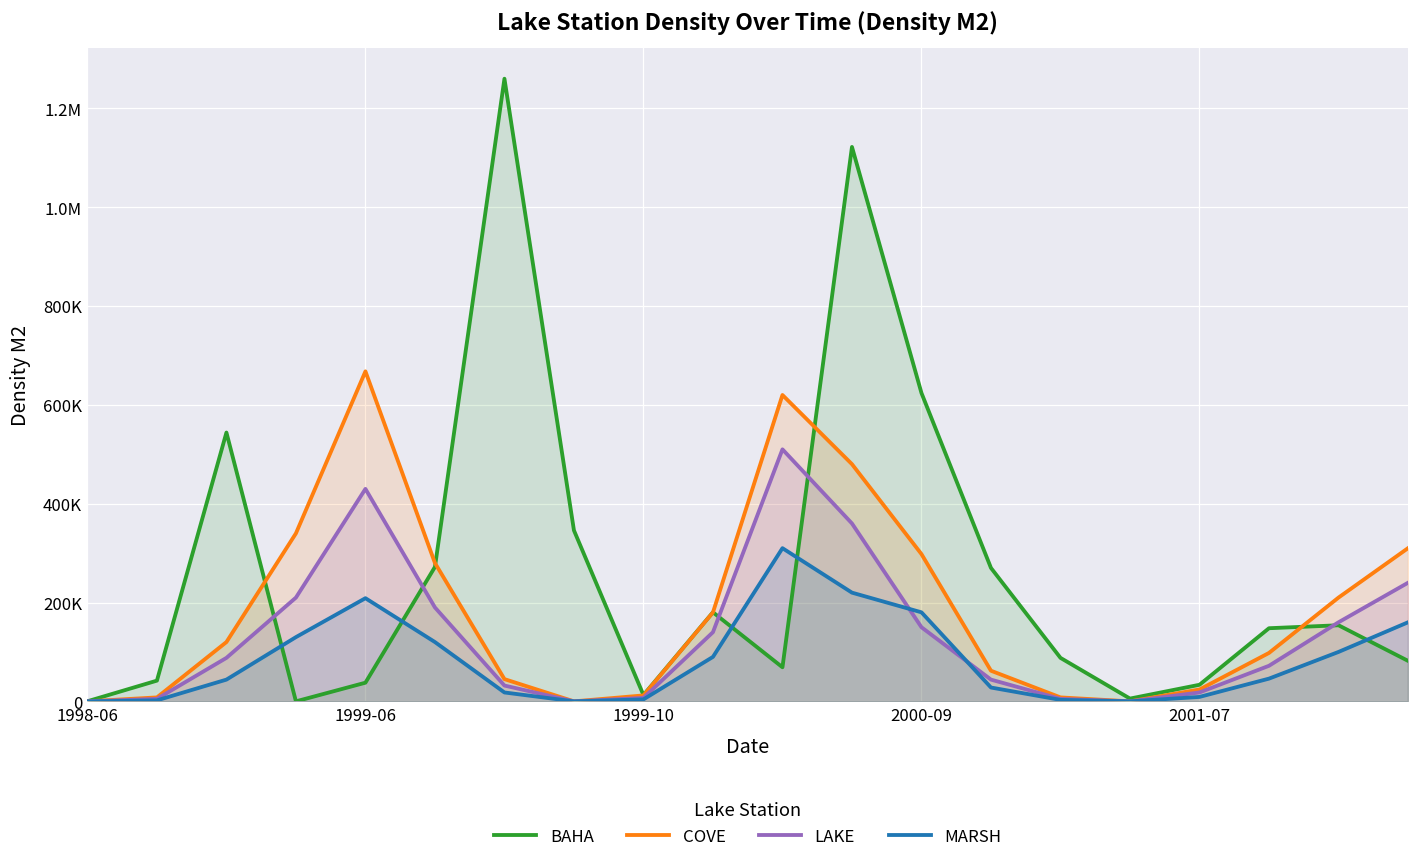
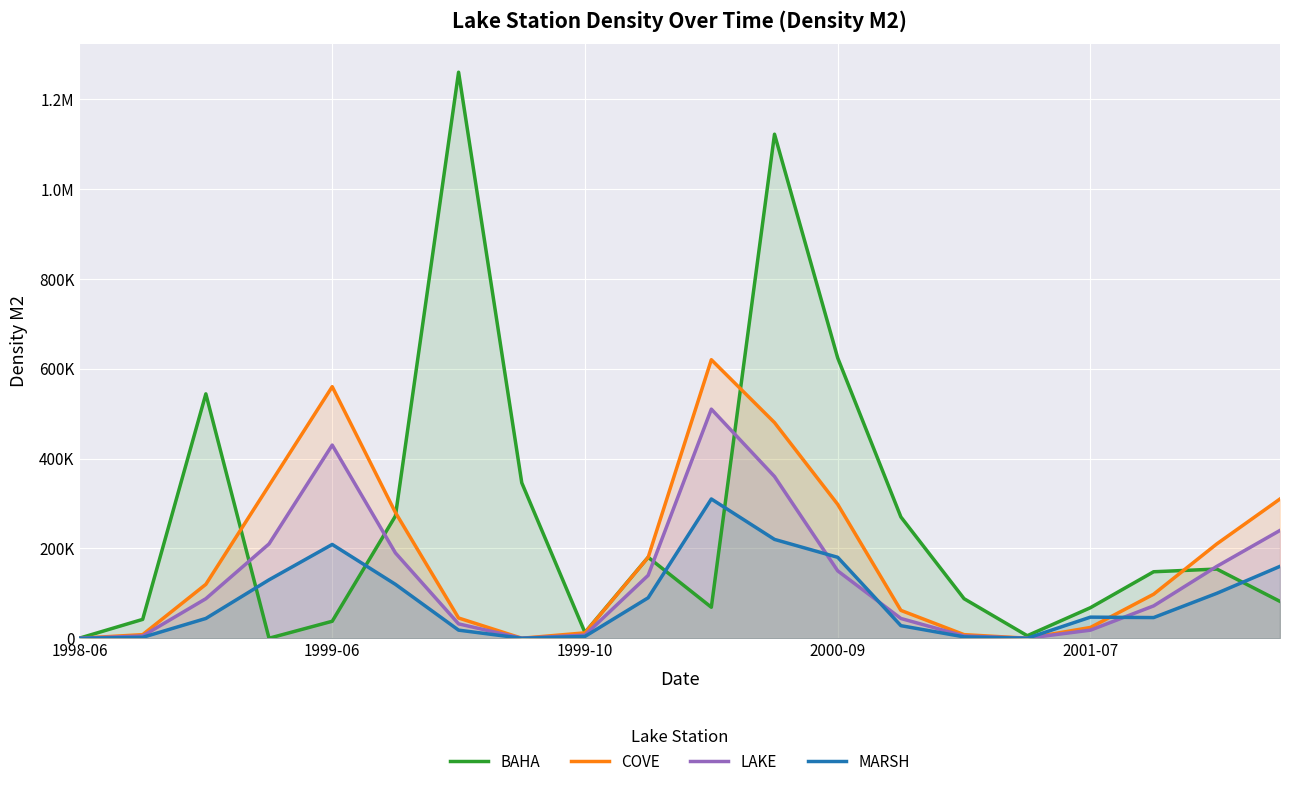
  {
    "BAHA": {
      "1999-06": 40000,
      "2000-09": 620000,
-     "2001-07": 30000
+     "2001-07": 70000
    },
    "COVE": {
-     "1999-06": 670000,
+     "1999-06": 560000,
      "2000-09": 300000,
      "2001-07": 20000
    },
    "LAKE": {
      "1999-06": 430000,
      "2000-09": 150000,
      "2001-07": 20000
    },
    "MARSH": {
      "1999-06": 210000,
      "2000-09": 180000,
-     "2001-07": 10000
+     "2001-07": 50000
    }
  }
